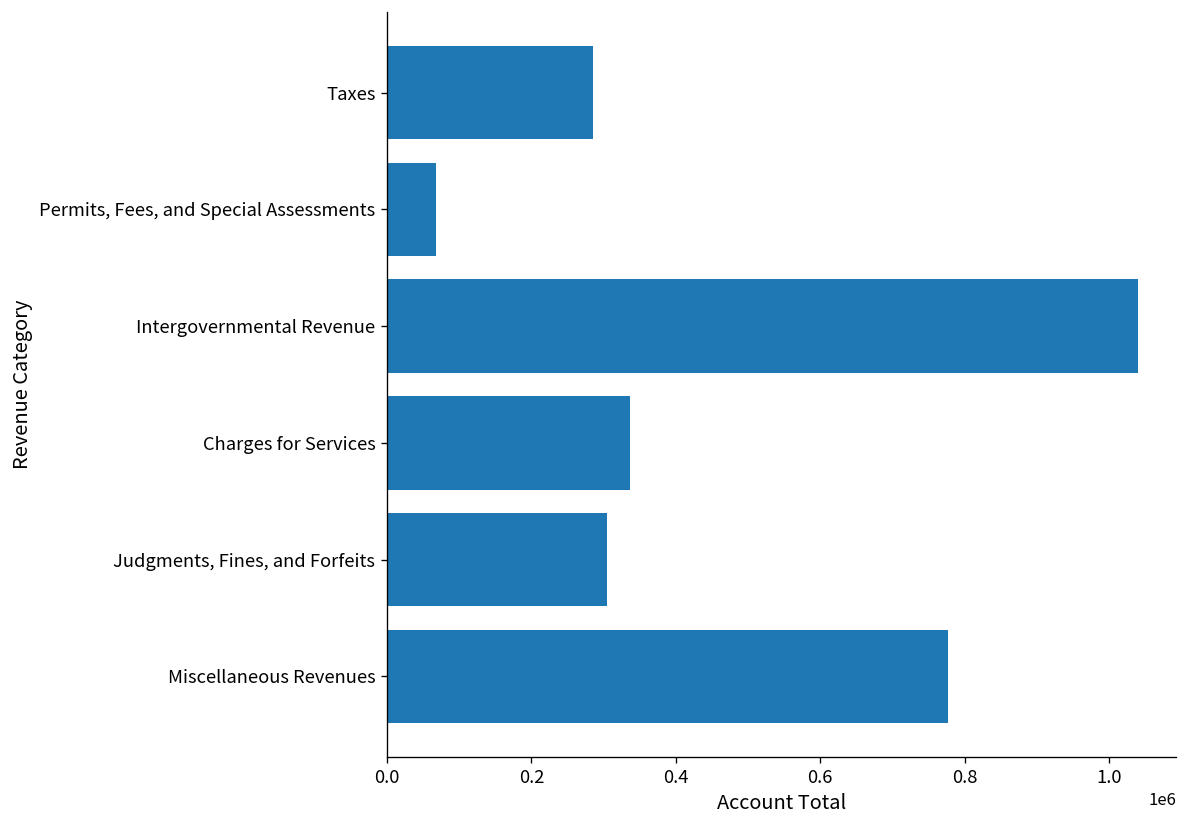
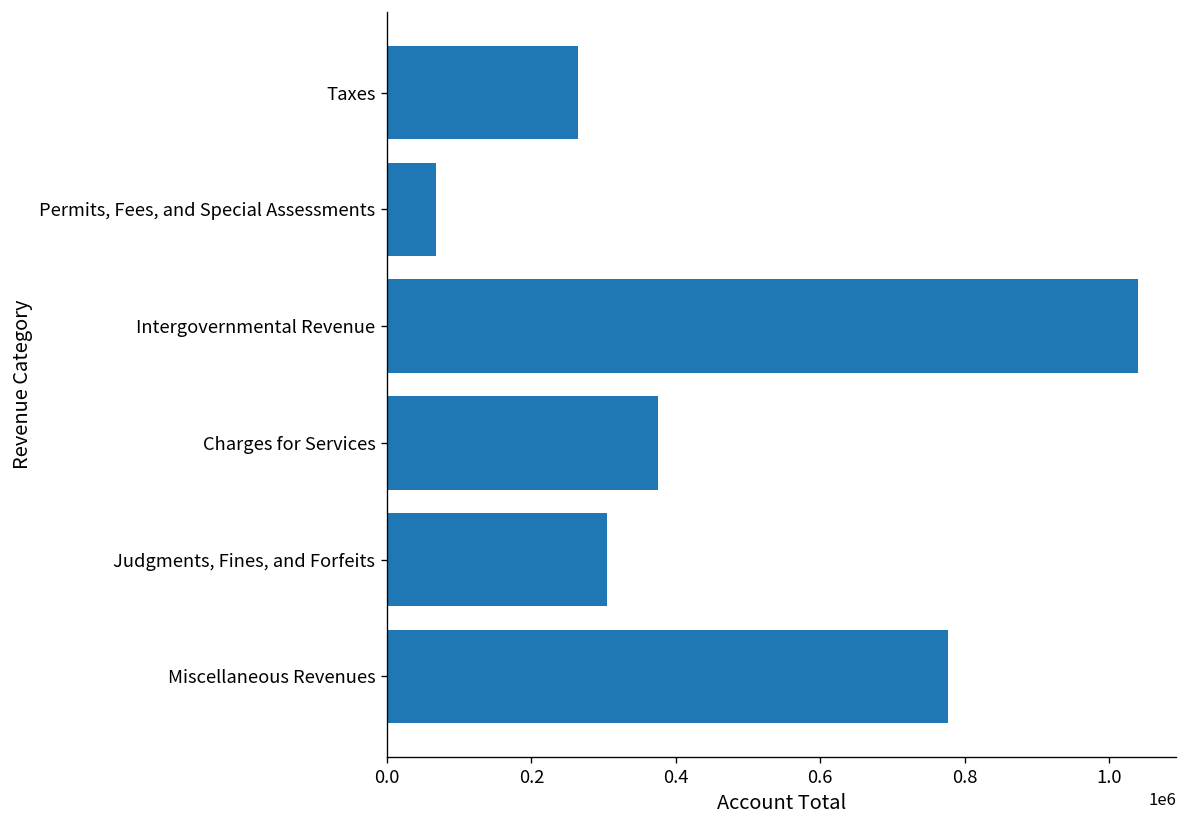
  {
-   "Taxes": 290000,
+   "Taxes": 260000,
    "Permits, Fees, and Special Assessments": 70000,
    "Intergovernmental Revenue": 1040000,
-   "Charges for Services": 340000,
+   "Charges for Services": 380000,
    "Judgments, Fines, and Forfeits": 300000,
    "Miscellaneous Revenues": 780000
  }
